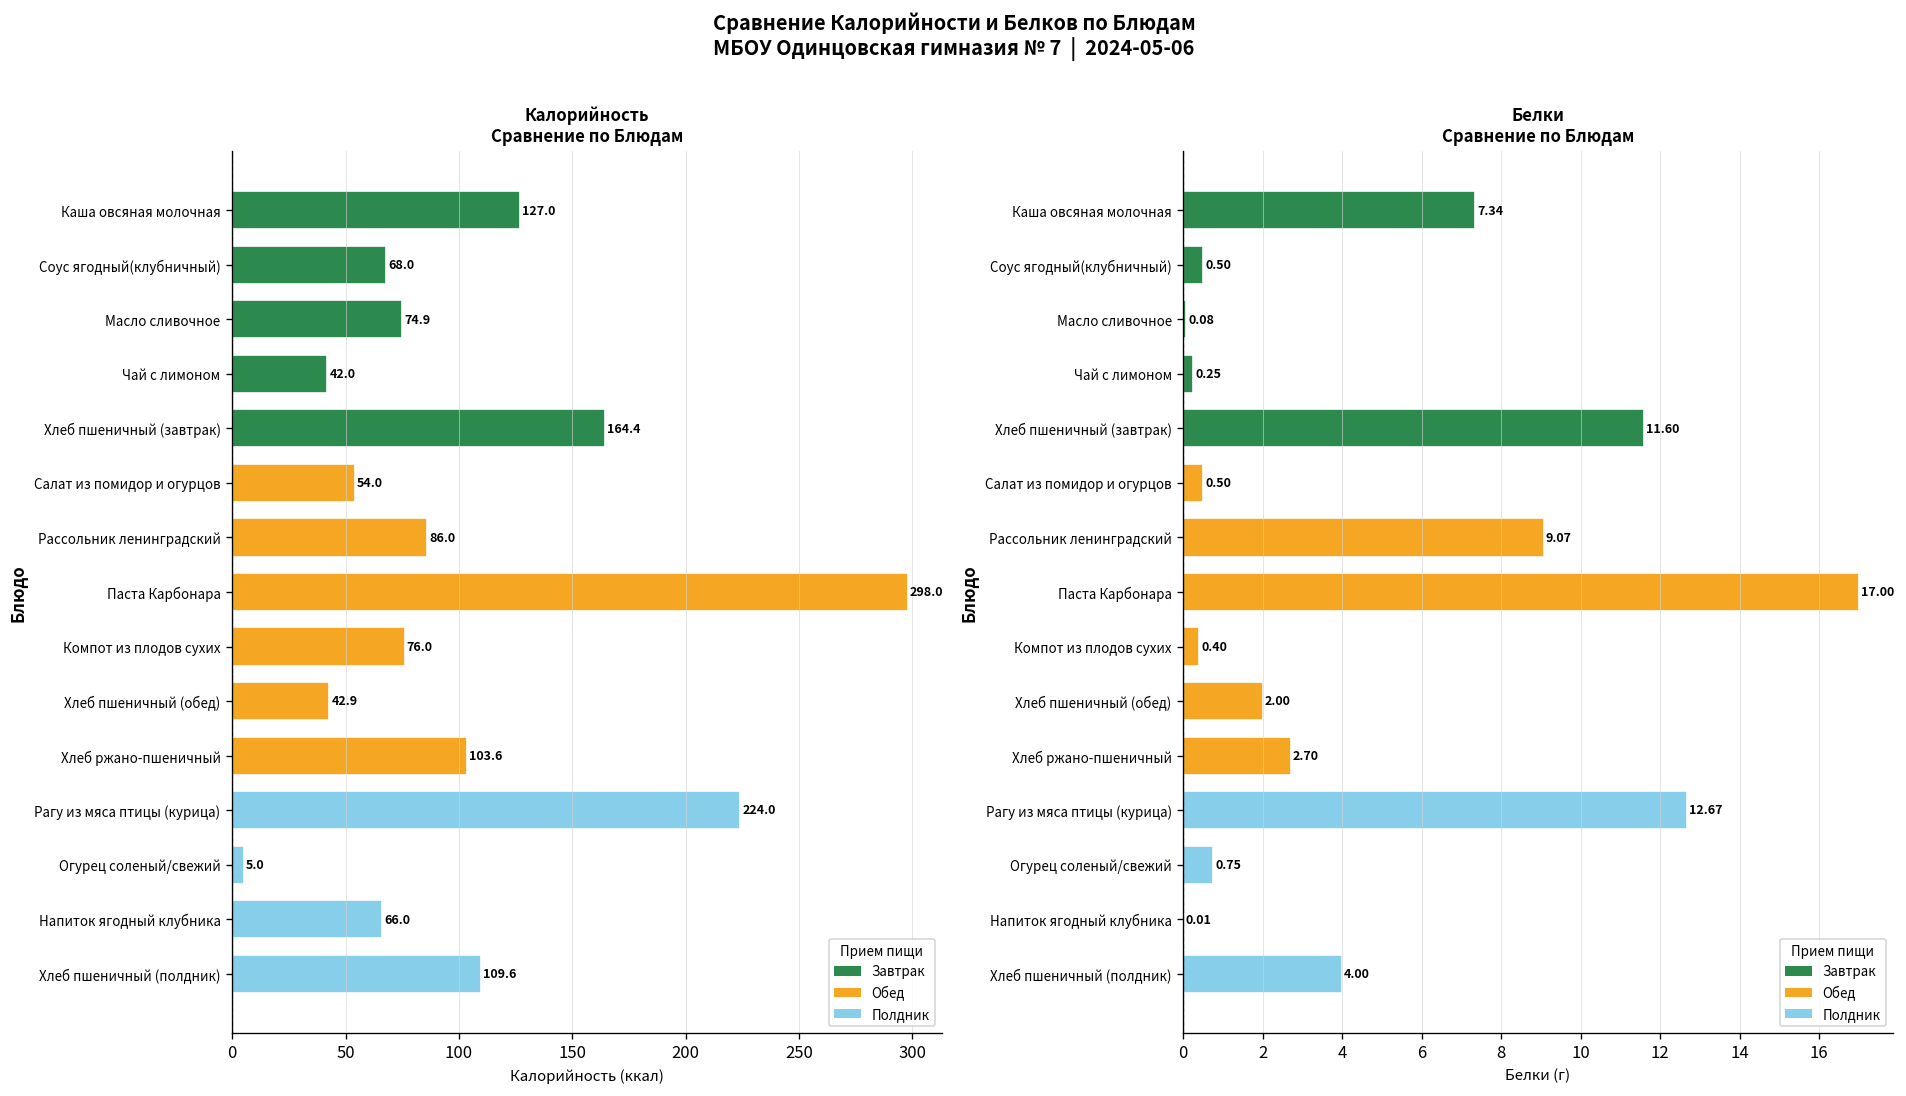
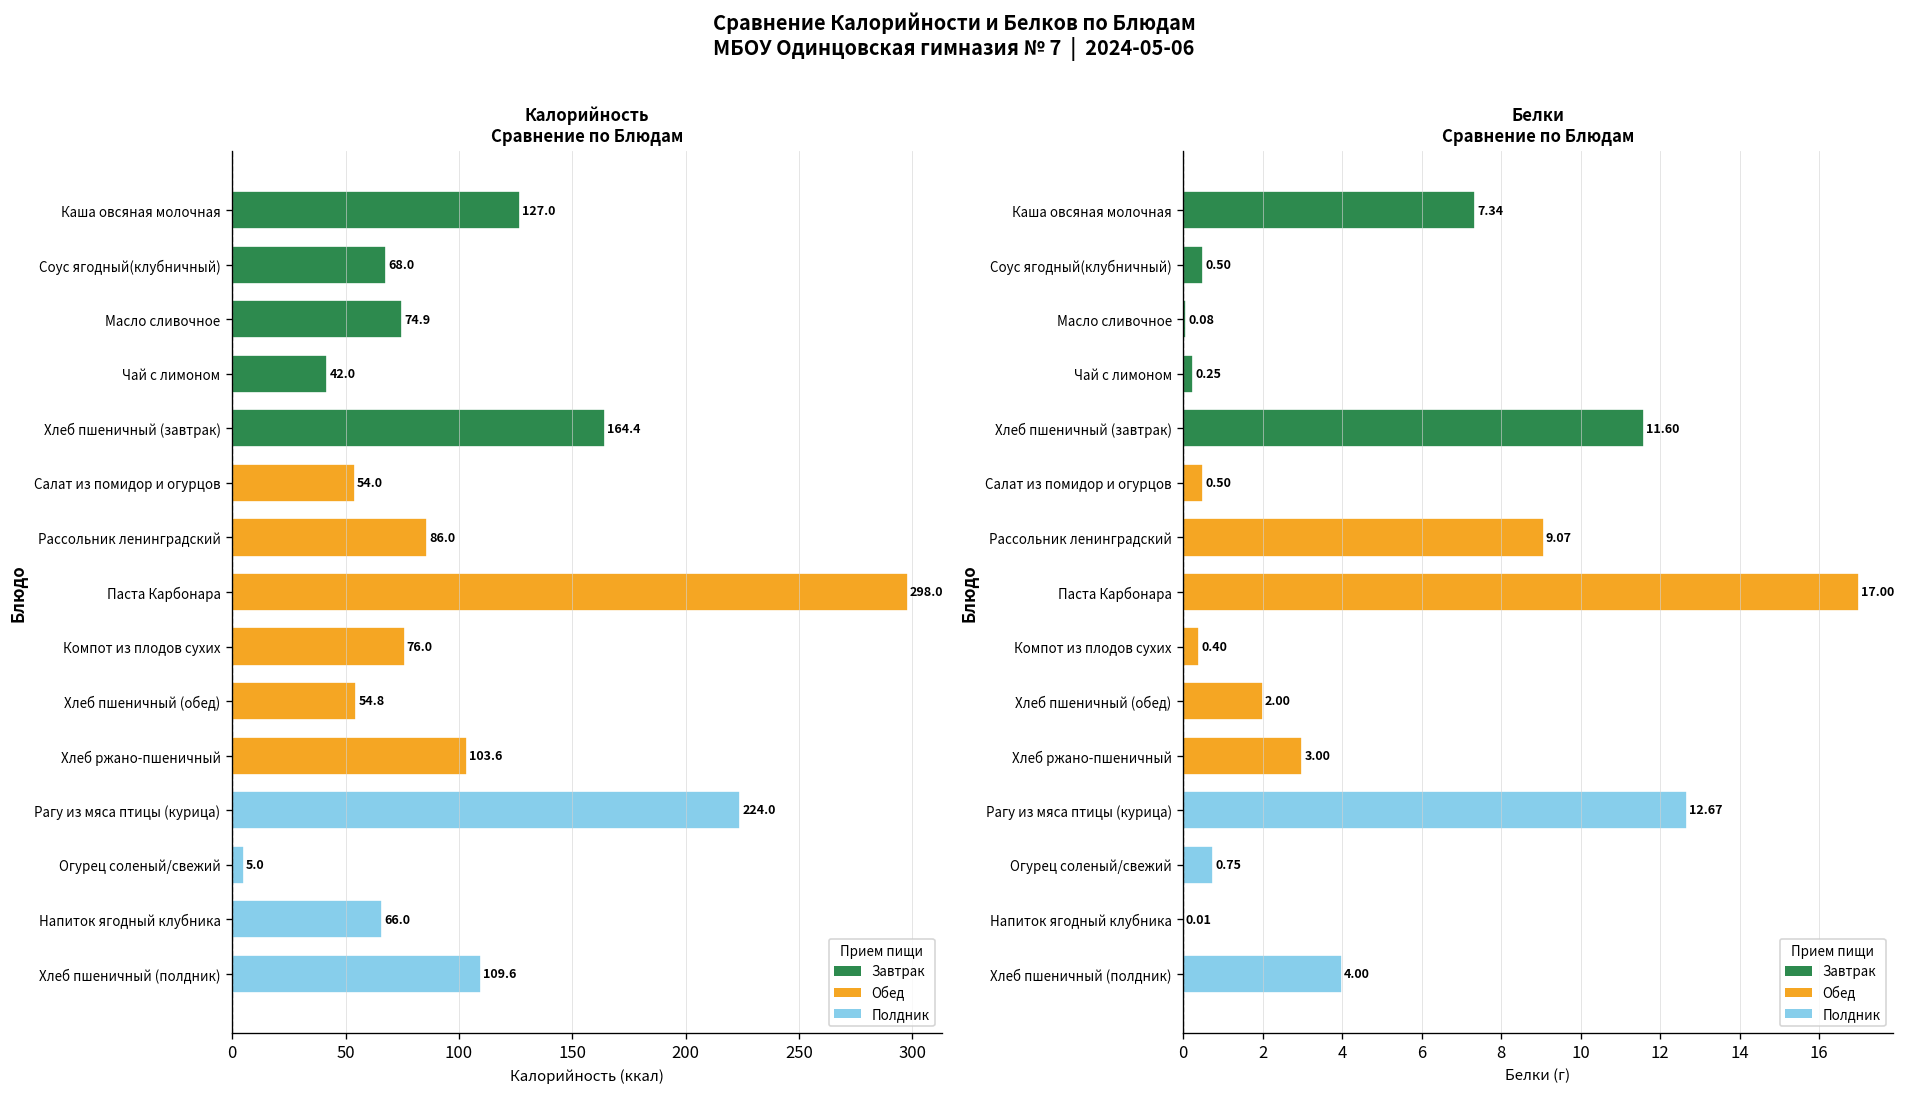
  {
    "Калорийность Сравнение по Блюдам": {
      "Каша овсяная молочная": 127.0,
      "Соус ягодный(клубничный)": 68.0,
      "Масло сливочное": 74.9,
      "Чай с лимоном": 42.0,
      "Хлеб пшеничный (завтрак)": 164.4,
      "Салат из помидор и огурцов": 54.0,
      "Рассольник ленинградский": 86.0,
      "Паста Карбонара": 298.0,
      "Компот из плодов сухих": 76.0,
-     "Хлеб пшеничный (обед)": 42.9,
+     "Хлеб пшеничный (обед)": 54.8,
      "Хлеб ржано-пшеничный": 103.6,
      "Рагу из мяса птицы (курица)": 224.0,
      "Огурец соленый/свежий": 5.0,
      "Напиток ягодный клубника": 66.0,
      "Хлеб пшеничный (полдник)": 109.6
    },
    "Белки Сравнение по Блюдам": {
      "Каша овсяная молочная": 7.34,
      "Соус ягодный(клубничный)": 0.50,
      "Масло сливочное": 0.08,
      "Чай с лимоном": 0.25,
      "Хлеб пшеничный (завтрак)": 11.60,
      "Салат из помидор и огурцов": 0.50,
      "Рассольник ленинградский": 9.07,
      "Паста Карбонара": 17.00,
      "Компот из плодов сухих": 0.40,
      "Хлеб пшеничный (обед)": 2.00,
-     "Хлеб ржано-пшеничный": 2.70,
+     "Хлеб ржано-пшеничный": 3.00,
      "Рагу из мяса птицы (курица)": 12.67,
      "Огурец соленый/свежий": 0.75,
      "Напиток ягодный клубника": 0.01,
      "Хлеб пшеничный (полдник)": 4.00
    }
  }
